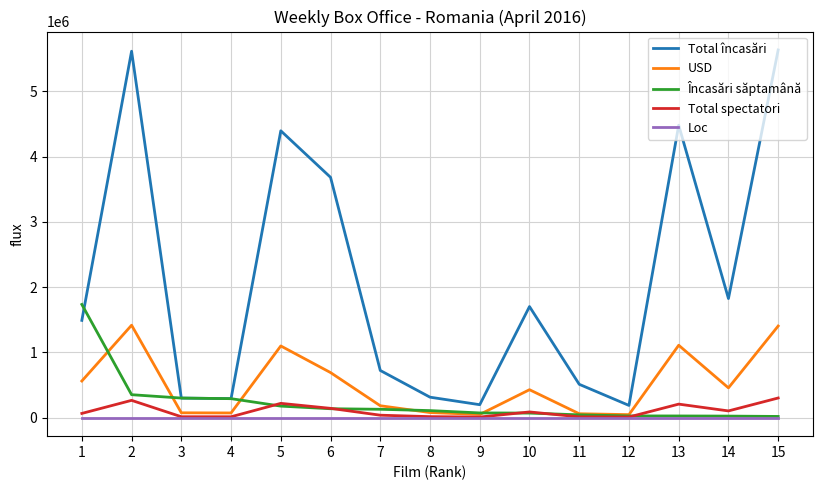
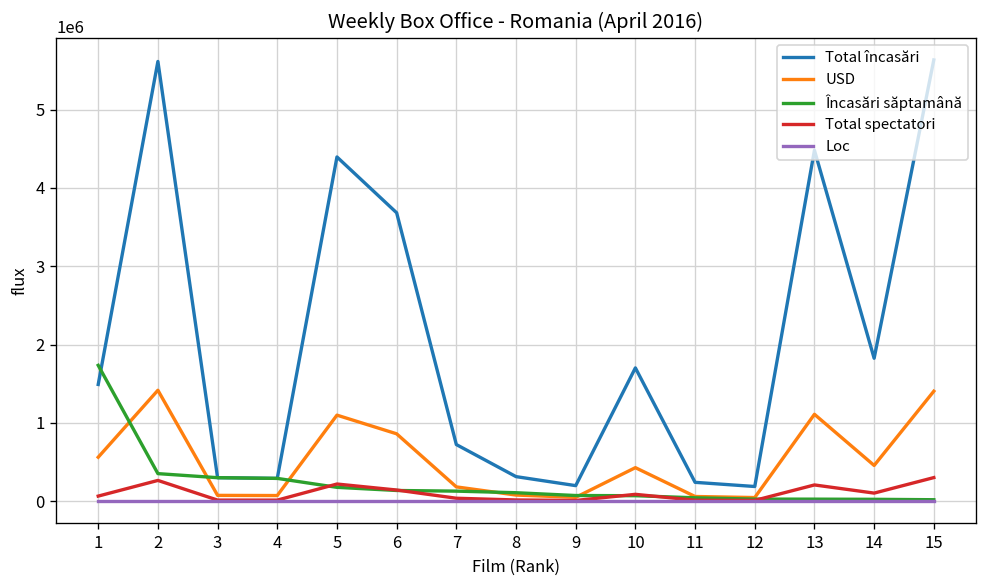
  {
    "Total încasări": {
      "1": 1500000,
      "2": 5600000,
      "5": 4400000,
      "6": 3700000,
      "7": 700000,
      "8": 300000,
      "9": 200000,
      "10": 1700000,
-     "11": 500000,
+     "11": 200000,
      "12": 200000,
      "14": 1800000
    },
    "USD": {
      "1": 600000,
      "2": 1400000,
      "3": 100000,
      "4": 100000,
      "5": 1100000,
-     "6": 700000,
+     "6": 900000,
      "7": 200000,
      "10": 400000,
      "13": 1100000,
      "14": 500000,
      "15": 1400000
    },
    "Încasări săptamână": {
      "1": 1700000,
      "2": 400000,
      "5": 200000,
      "7": 100000
    },
    "Total spectatori": {
      "1": 100000,
      "2": 300000,
      "5": 200000,
      "7": 0,
      "13": 200000,
      "14": 100000,
      "15": 300000
    },
    "Loc": {
      "1": 0,
      "2": 0,
      "5": 0,
      "6": 0,
      "7": 0,
      "10": 0
    }
  }
